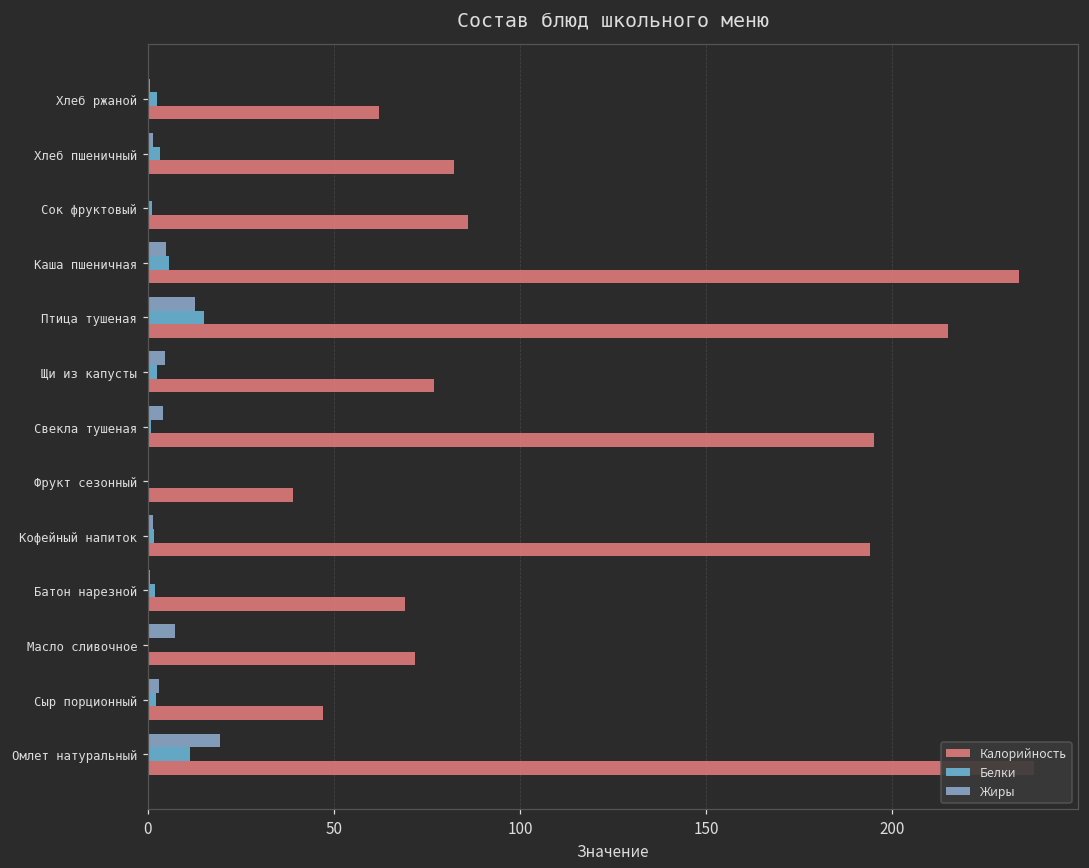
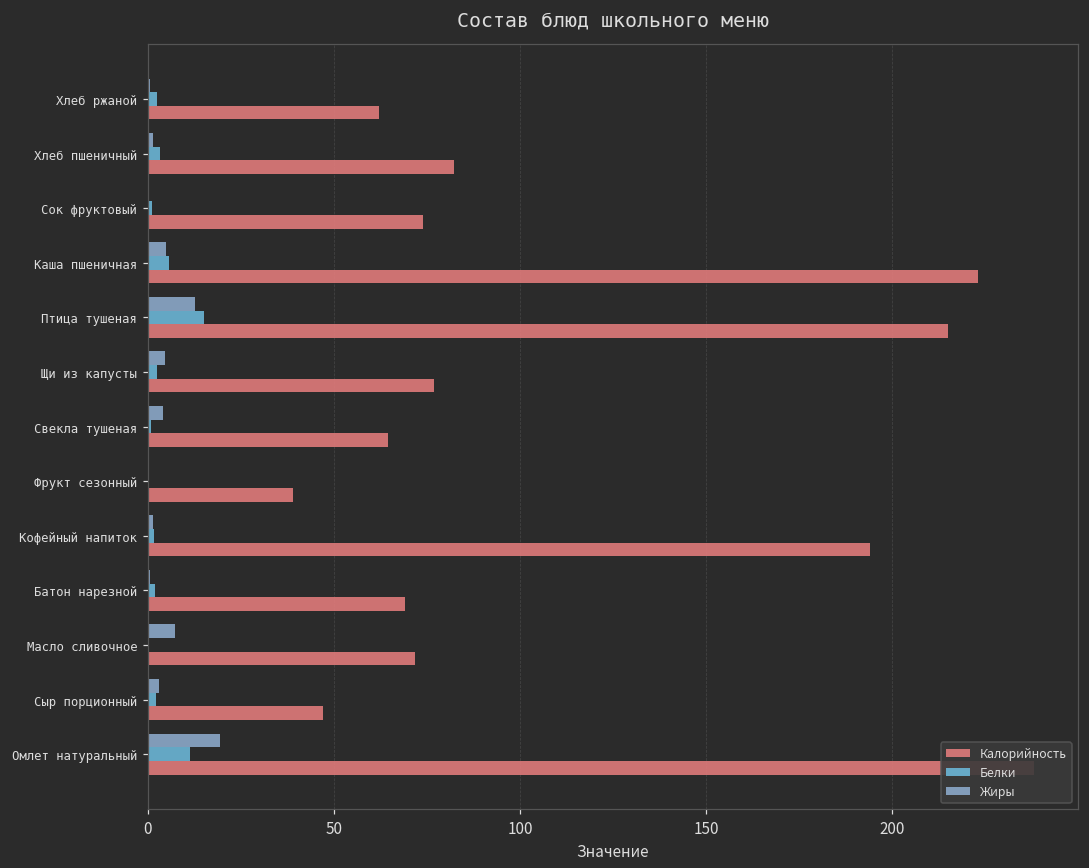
  {
    "Калорийность": {
      "Хлеб ржаной": 62,
      "Хлеб пшеничный": 82,
-     "Сок фруктовый": 86,
-     "Каша пшеничная": 234,
+     "Сок фруктовый": 74,
+     "Каша пшеничная": 223,
      "Птица тушеная": 215,
      "Щи из капусты": 77,
-     "Свекла тушеная": 195,
+     "Свекла тушеная": 65,
      "Фрукт сезонный": 39,
      "Кофейный напиток": 194,
      "Батон нарезной": 69,
      "Масло сливочное": 72,
      "Сыр порционный": 47
    }
  }
